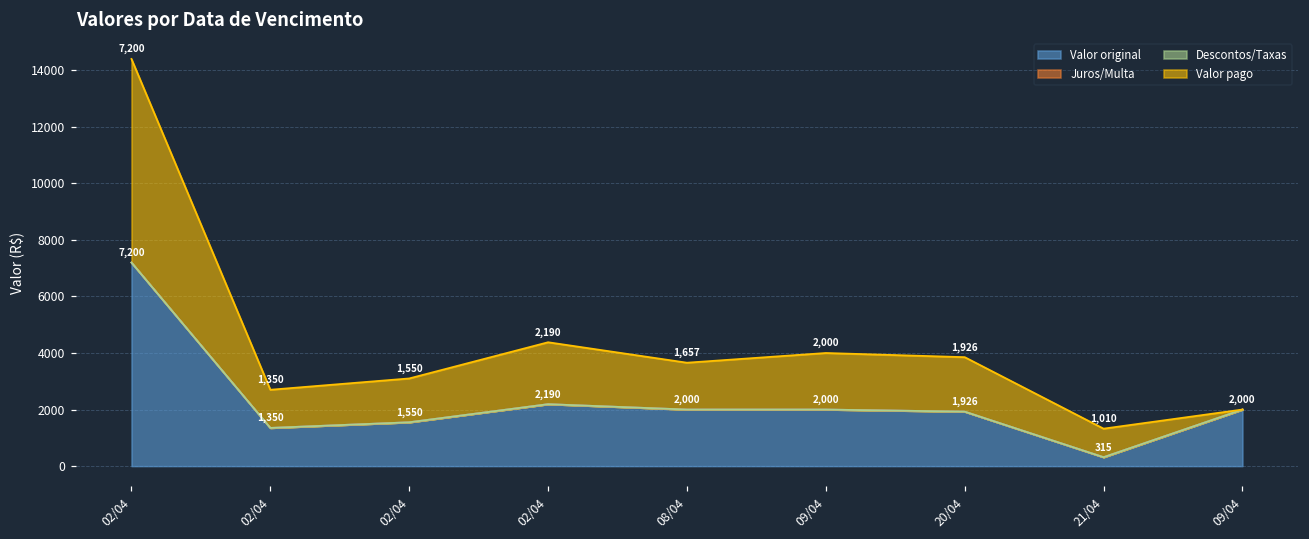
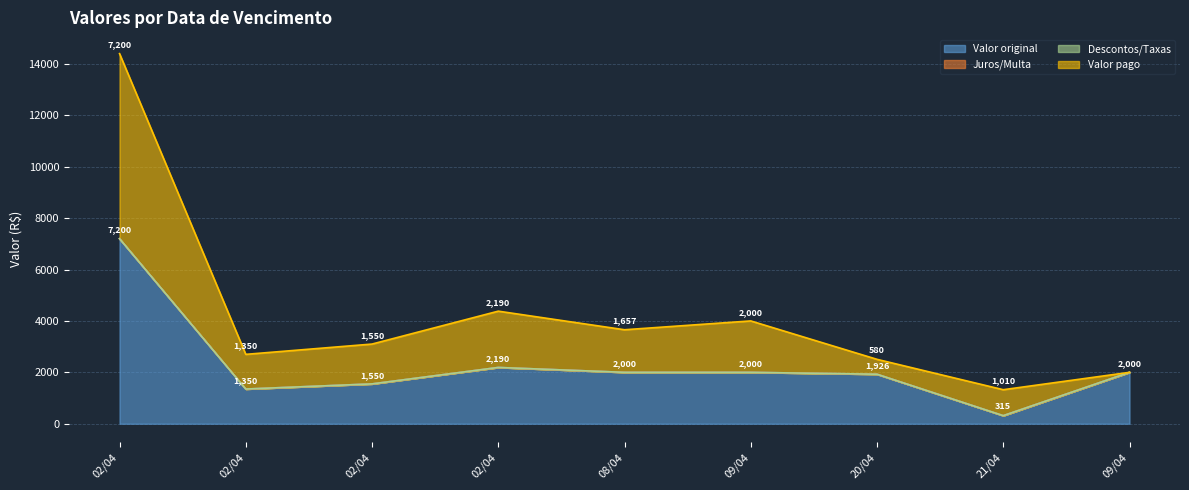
  {
    "Descontos/Taxas": {
      "08/04": "2,000",
      "21/04": "315"
    },
    "Valor pago": {
      "08/04": "1,657",
-     "20/04": "1,926",
+     "20/04": "580",
      "21/04": "1,010"
    }
  }
